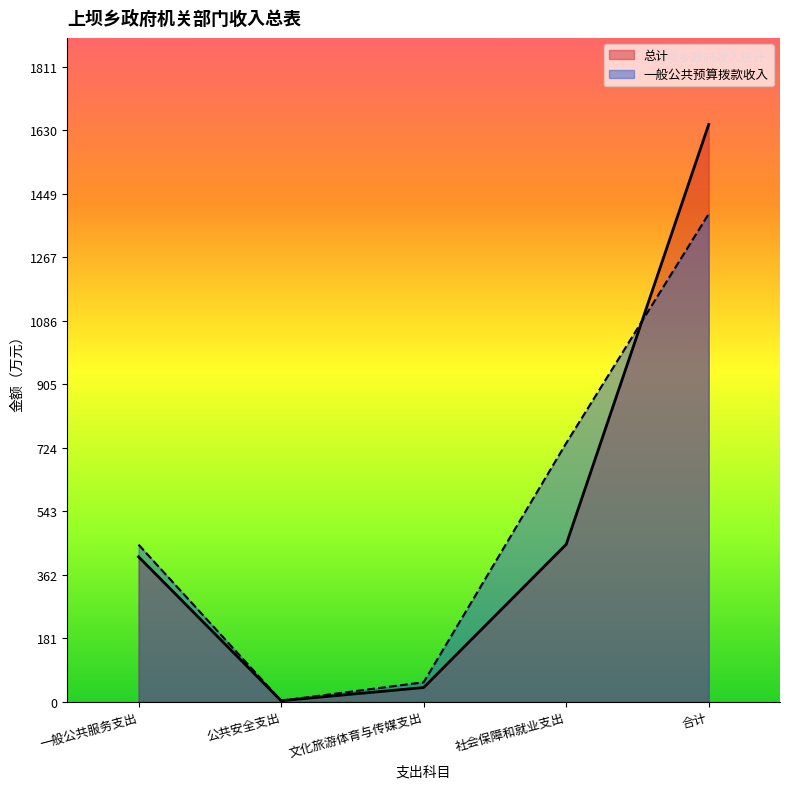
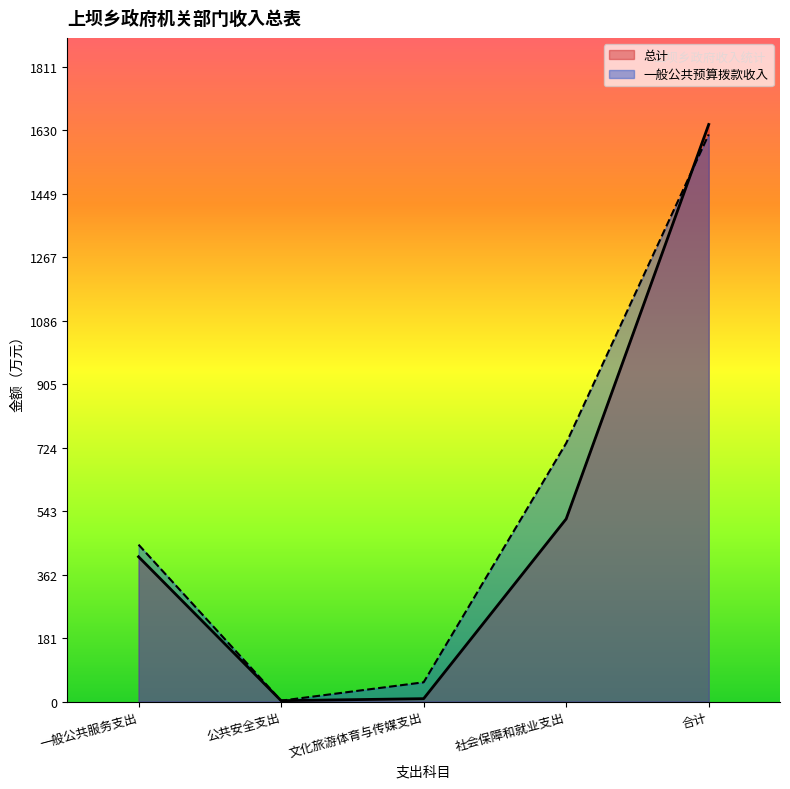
  {
    "总计": {
      "一般公共服务支出": 410,
-     "文化旅游体育与传媒支出": 40,
-     "社会保障和就业支出": 450,
+     "文化旅游体育与传媒支出": 10,
+     "社会保障和就业支出": 520,
      "合计": 1650
    },
    "一般公共预算拨款收入": {
      "一般公共服务支出": 450,
      "文化旅游体育与传媒支出": 60,
      "社会保障和就业支出": 740,
-     "合计": 1390
+     "合计": 1620
    }
  }
